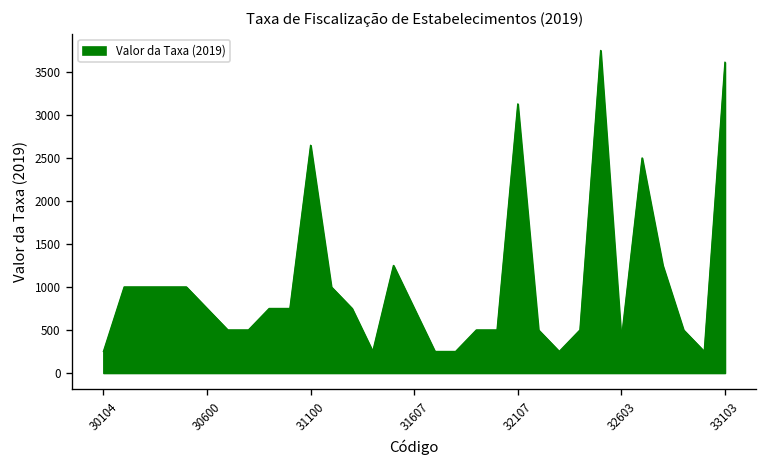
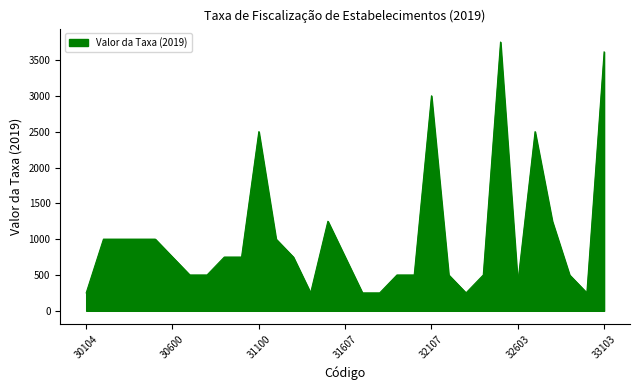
  {
    "30104": 300,
    "30600": 800,
-   "31100": 2600,
+   "31100": 2500,
    "31607": 800,
-   "32107": 3100,
+   "32107": 3000,
    "32603": 400,
    "33103": 3600
  }
